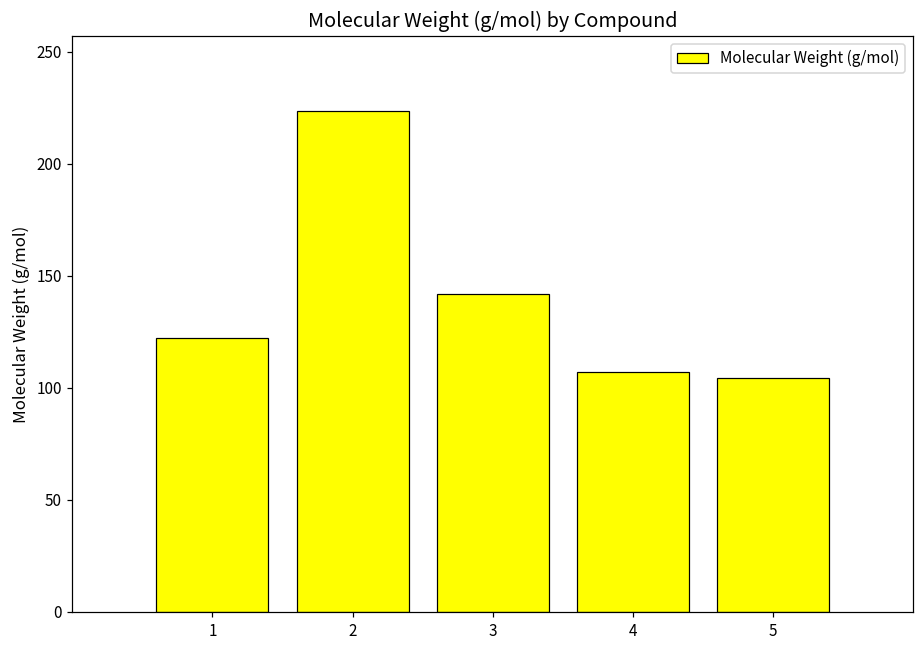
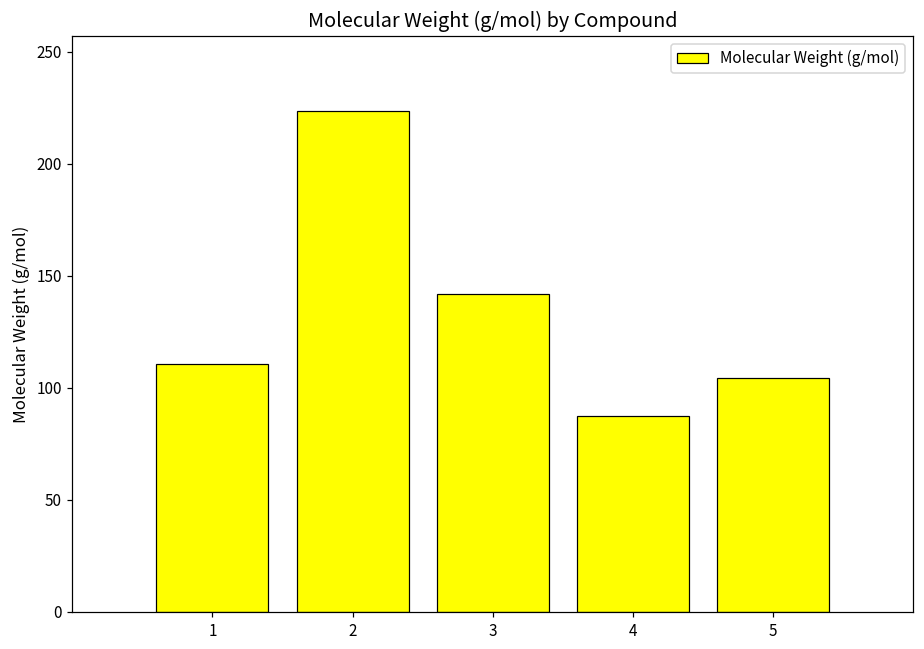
  {
-   "1": 122,
+   "1": 111,
    "2": 223,
    "3": 142,
-   "4": 107,
+   "4": 87,
    "5": 104
  }
